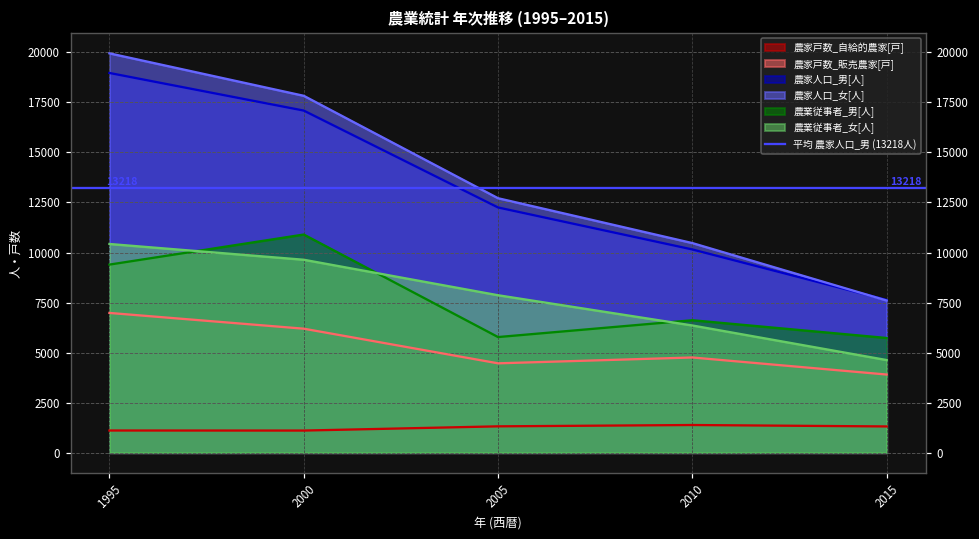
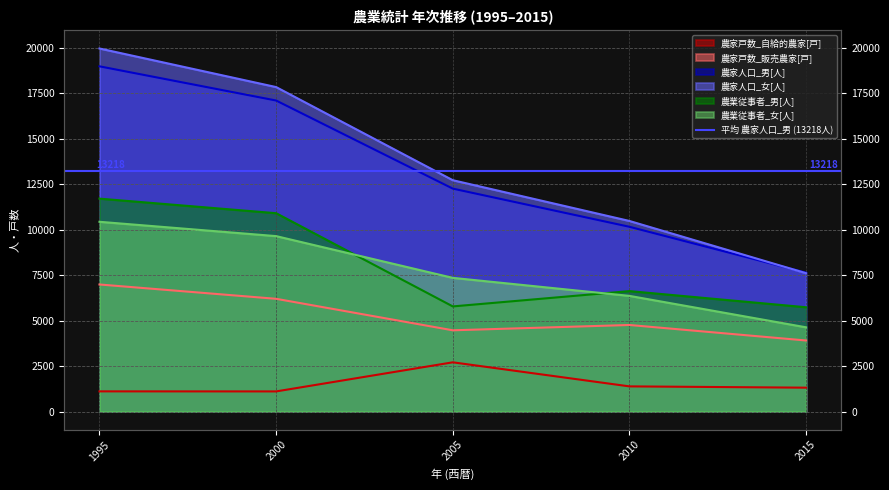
  {
    "農家戸数_自給的農家[戸]": {
      "1995": 1100,
      "2000": 1100,
-     "2005": 1300,
+     "2005": 2700,
      "2010": 1400,
      "2015": 1300
    },
    "農家戸数_販売農家[戸]": {
      "1995": 7000,
      "2000": 6200,
      "2005": 4500,
      "2010": 4800,
      "2015": 3900
    },
    "農家人口_男[人]": {
      "1995": 19000,
      "2000": 17100,
      "2005": 12200,
      "2010": 10200
    },
    "農家人口_女[人]": {
      "1995": 19900,
      "2000": 17800,
      "2005": 12700,
      "2010": 10500
    },
    "農業従事者_男[人]": {
-     "1995": 9400,
+     "1995": 11700,
      "2000": 10900,
      "2005": 5800,
      "2010": 6600,
      "2015": 5700
    },
    "農業従事者_女[人]": {
      "1995": 10400,
      "2000": 9600,
-     "2005": 7900,
+     "2005": 7300,
      "2010": 6400,
      "2015": 4600
    }
  }
